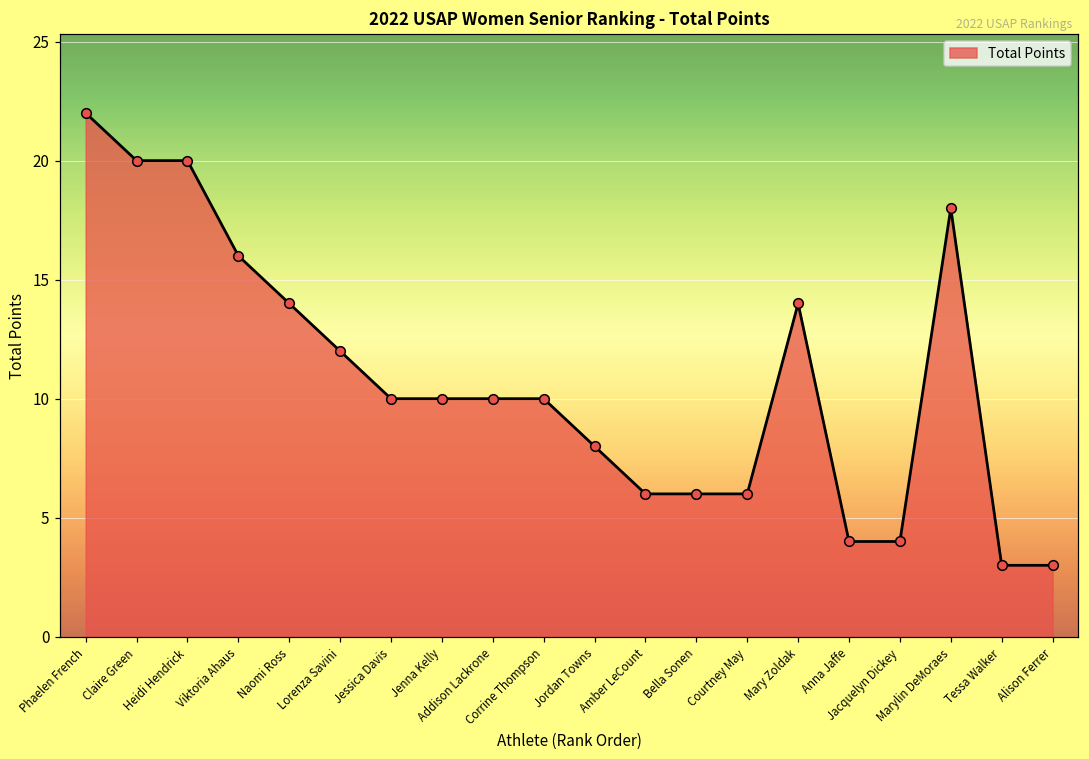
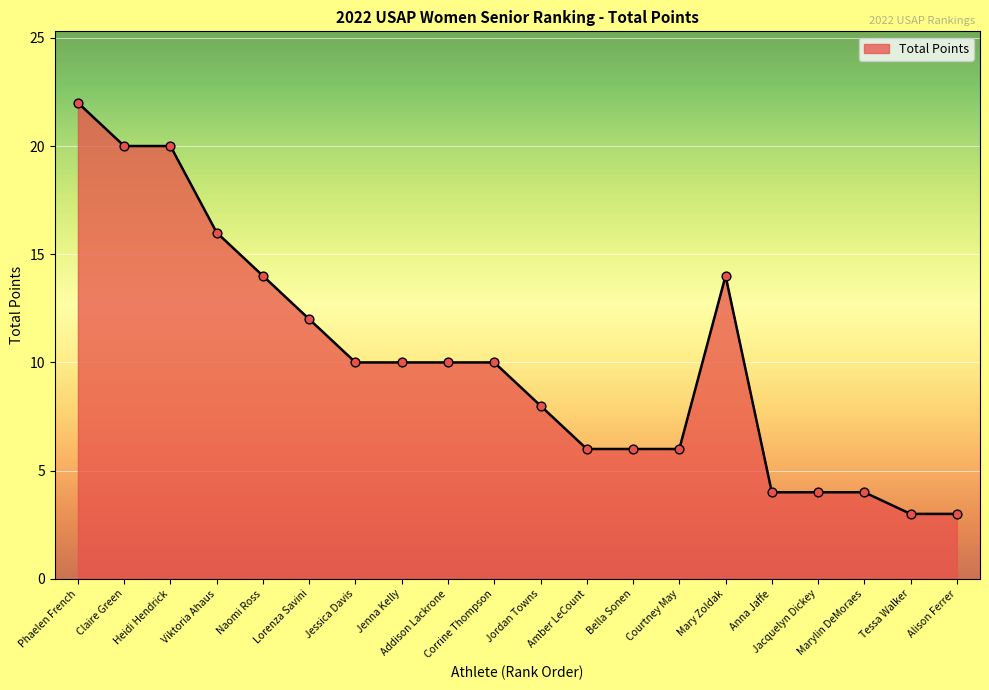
  {
    "Phaelen French": 22,
    "Claire Green": 20,
    "Heidi Hendrick": 20,
    "Viktoria Ahaus": 16,
    "Naomi Ross": 14,
    "Lorenza Savini": 12,
    "Jessica Davis": 10,
    "Jenna Kelly": 10,
    "Addison Lackrone": 10,
    "Corrine Thompson": 10,
    "Jordan Towns": 8,
    "Amber LeCount": 6,
    "Bella Sonen": 6,
    "Courtney May": 6,
    "Mary Zoldak": 14,
    "Anna Jaffe": 4,
    "Jacquelyn Dickey": 4,
-   "Marylin DeMoraes": 18,
+   "Marylin DeMoraes": 4,
    "Tessa Walker": 3,
    "Alison Ferrer": 3
  }
